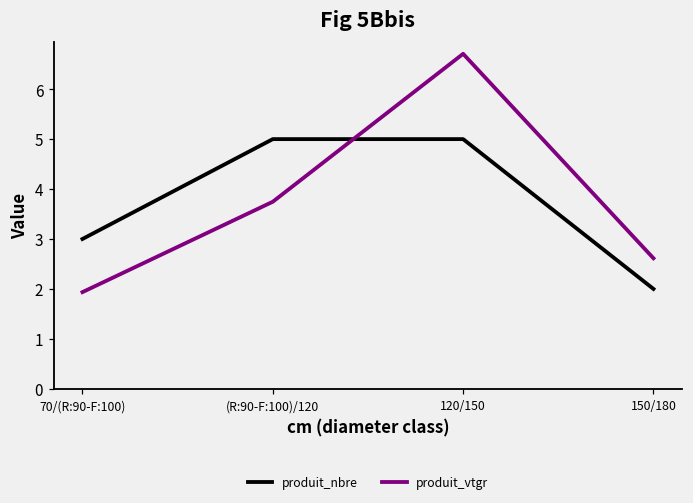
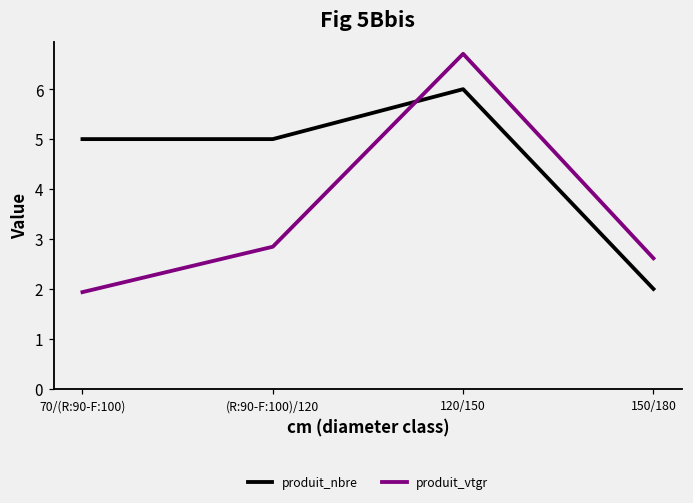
  {
    "produit_nbre": {
-     "70/(R:90-F:100)": 3,
+     "70/(R:90-F:100)": 5,
      "(R:90-F:100)/120": 5,
-     "120/150": 5,
+     "120/150": 6,
      "150/180": 2
    },
    "produit_vtgr": {
      "70/(R:90-F:100)": 1.9,
-     "(R:90-F:100)/120": 3.7,
+     "(R:90-F:100)/120": 2.8,
      "120/150": 6.7,
      "150/180": 2.6
    }
  }
